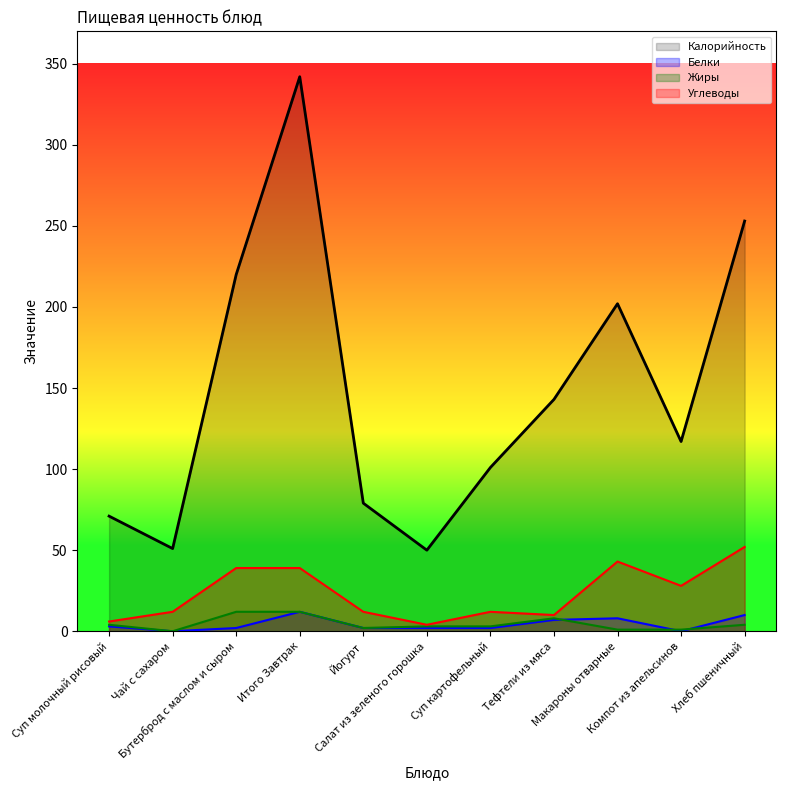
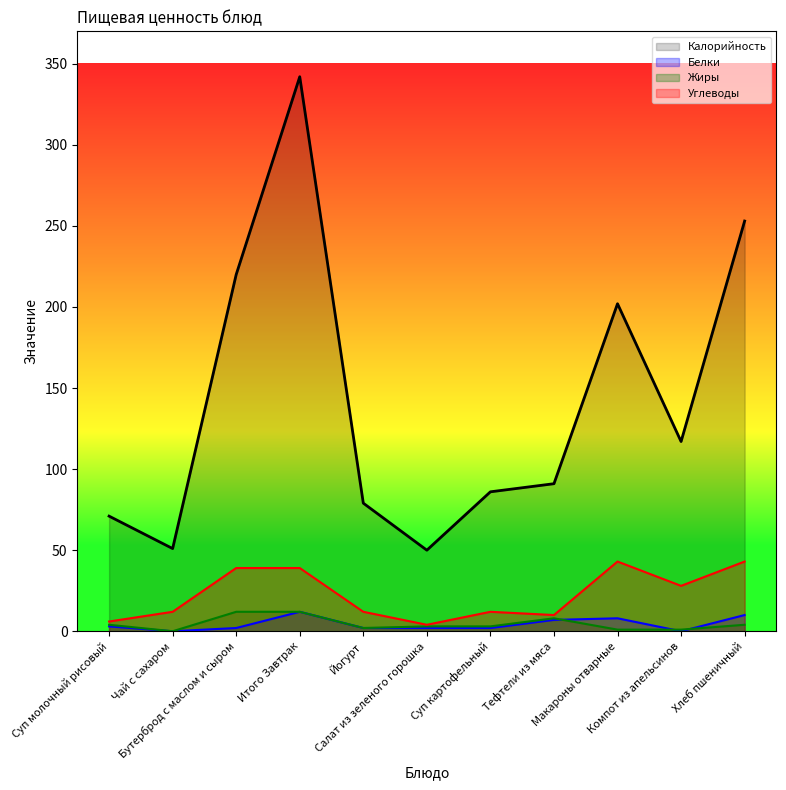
  {
    "Калорийность": {
      "Суп молочный рисовый": 71,
      "Чай с сахаром": 51,
      "Бутерброд с маслом и сыром": 220,
      "Итого Завтрак": 342,
      "Йогурт": 79,
      "Салат из зеленого горошка": 50,
-     "Суп картофельный": 101,
-     "Тефтели из мяса": 143,
+     "Суп картофельный": 86,
+     "Тефтели из мяса": 91,
      "Макароны отварные": 202,
      "Компот из апельсинов": 117,
      "Хлеб пшеничный": 253
    },
    "Белки": {
      "Бутерброд с маслом и сыром": 2,
      "Макароны отварные": 8,
      "Хлеб пшеничный": 10
    },
    "Жиры": {
      "Бутерброд с маслом и сыром": 12,
      "Макароны отварные": 1,
      "Хлеб пшеничный": 4
    },
    "Углеводы": {
      "Суп молочный рисовый": 6,
      "Чай с сахаром": 12,
      "Бутерброд с маслом и сыром": 39,
      "Итого Завтрак": 39,
      "Йогурт": 12,
      "Суп картофельный": 12,
      "Тефтели из мяса": 10,
      "Макароны отварные": 43,
      "Компот из апельсинов": 28,
-     "Хлеб пшеничный": 52
+     "Хлеб пшеничный": 43
    }
  }
